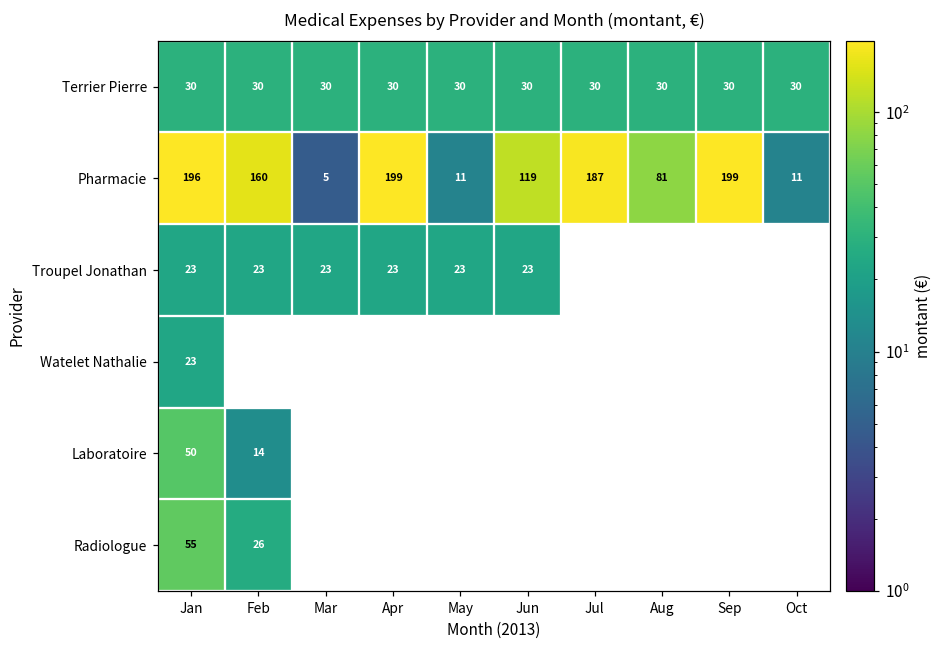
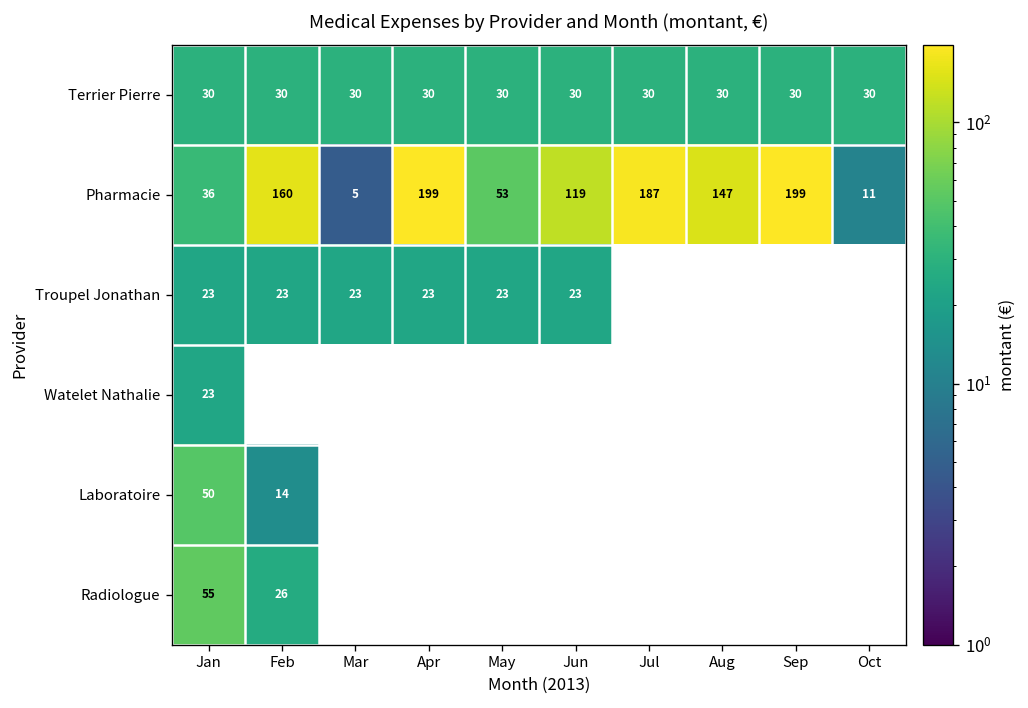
  {
    "Terrier Pierre": {
      "Jan": 30,
      "Feb": 30,
      "Mar": 30,
      "Apr": 30,
      "May": 30,
      "Jun": 30,
      "Jul": 30,
      "Aug": 30,
      "Sep": 30,
      "Oct": 30
    },
    "Pharmacie": {
-     "Jan": 196,
+     "Jan": 36,
      "Feb": 160,
      "Mar": 5,
      "Apr": 199,
-     "May": 11,
+     "May": 53,
      "Jun": 119,
      "Jul": 187,
-     "Aug": 81,
+     "Aug": 147,
      "Sep": 199,
      "Oct": 11
    },
    "Troupel Jonathan": {
      "Jan": 23,
      "Feb": 23,
      "Mar": 23,
      "Apr": 23,
      "May": 23,
      "Jun": 23
    },
    "Watelet Nathalie": {
      "Jan": 23
    },
    "Laboratoire": {
      "Jan": 50,
      "Feb": 14
    },
    "Radiologue": {
      "Jan": 55,
      "Feb": 26
    }
  }
